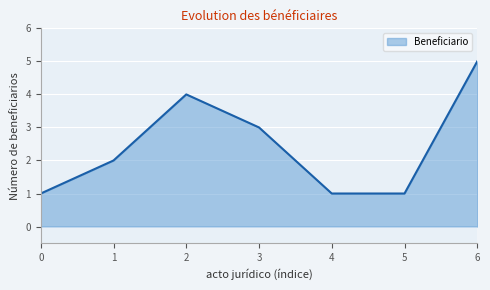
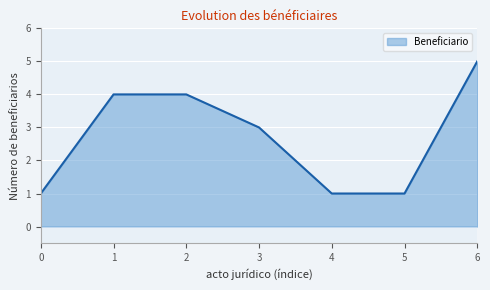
  {
    "0": 1,
-   "1": 2,
+   "1": 4,
    "2": 4,
    "3": 3,
    "4": 1,
    "5": 1,
    "6": 5
  }
